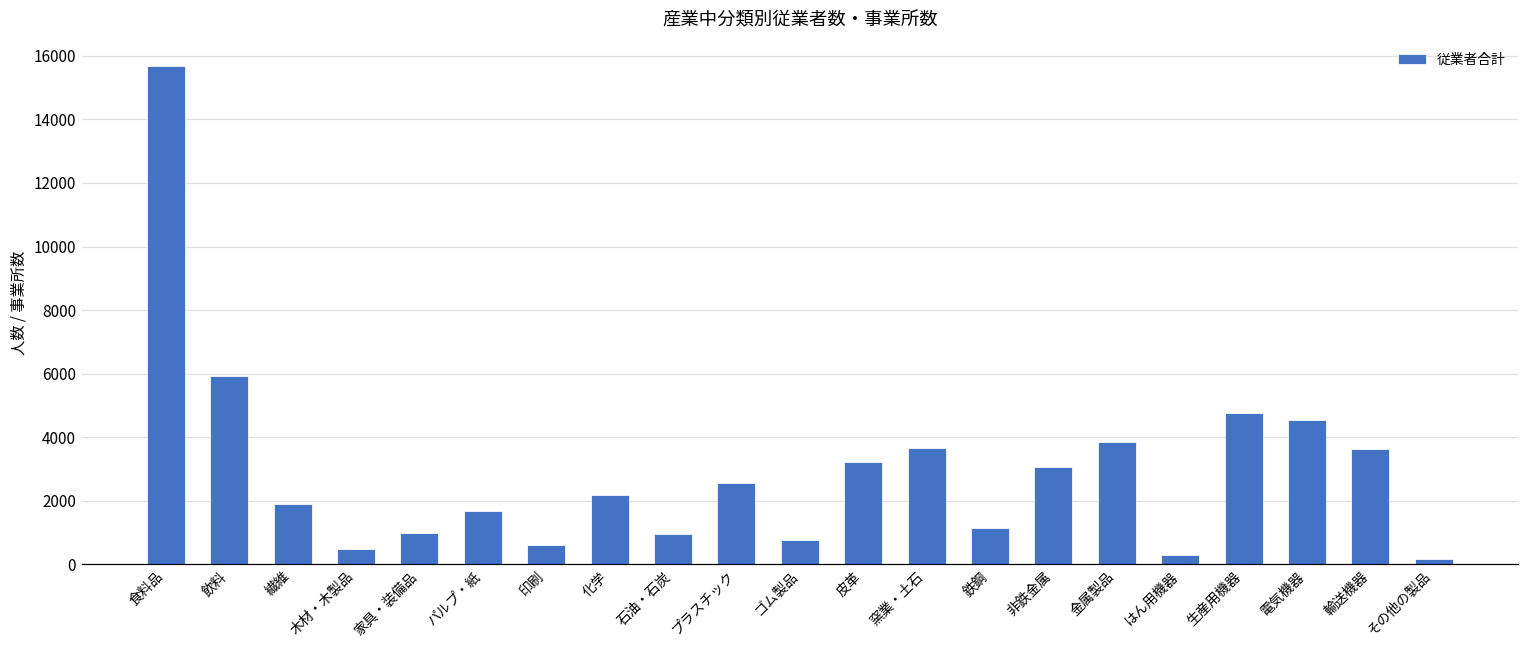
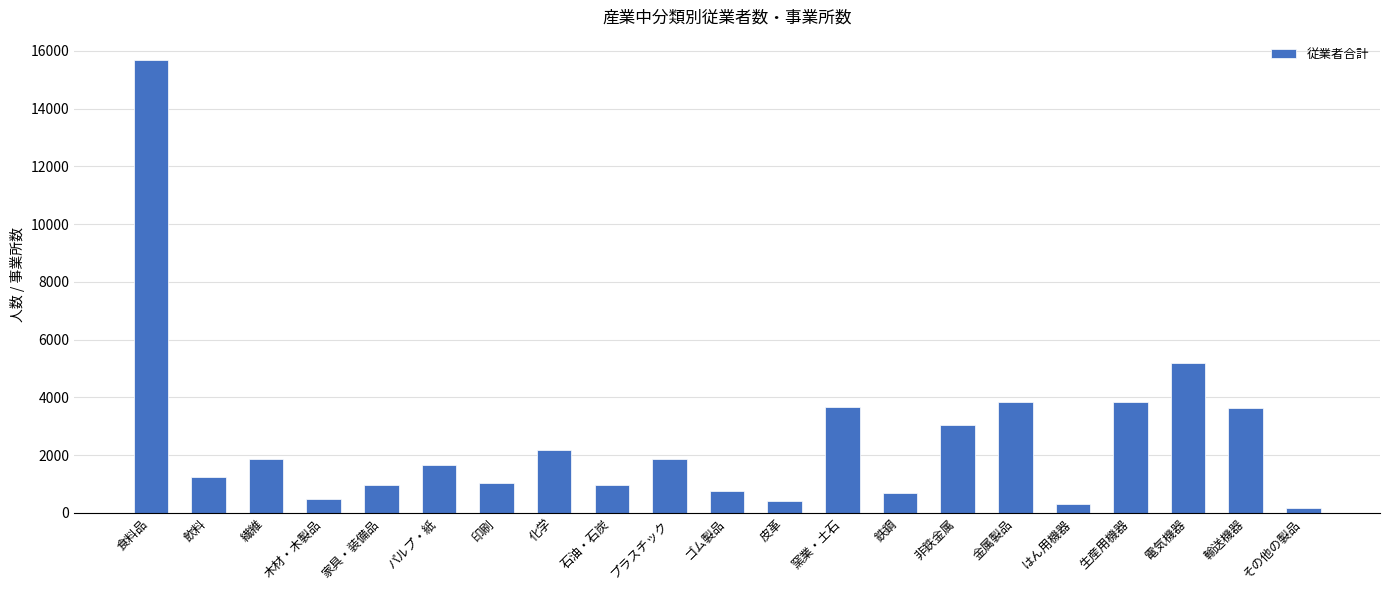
  {
    "食料品": 15700,
-   "飲料": 5900,
+   "飲料": 1200,
    "繊維": 1900,
    "木材・木製品": 500,
    "家具・装備品": 1000,
    "パルプ・紙": 1700,
-   "印刷": 600,
+   "印刷": 1000,
    "化学": 2200,
    "石油・石炭": 1000,
-   "プラスチック": 2600,
+   "プラスチック": 1900,
    "ゴム製品": 700,
-   "皮革": 3200,
+   "皮革": 400,
    "窯業・土石": 3700,
-   "鉄鋼": 1100,
+   "鉄鋼": 700,
    "非鉄金属": 3100,
    "金属製品": 3800,
    "はん用機器": 300,
-   "生産用機器": 4800,
-   "電気機器": 4500,
+   "生産用機器": 3800,
+   "電気機器": 5200,
    "輸送機器": 3600,
    "その他の製品": 200
  }
